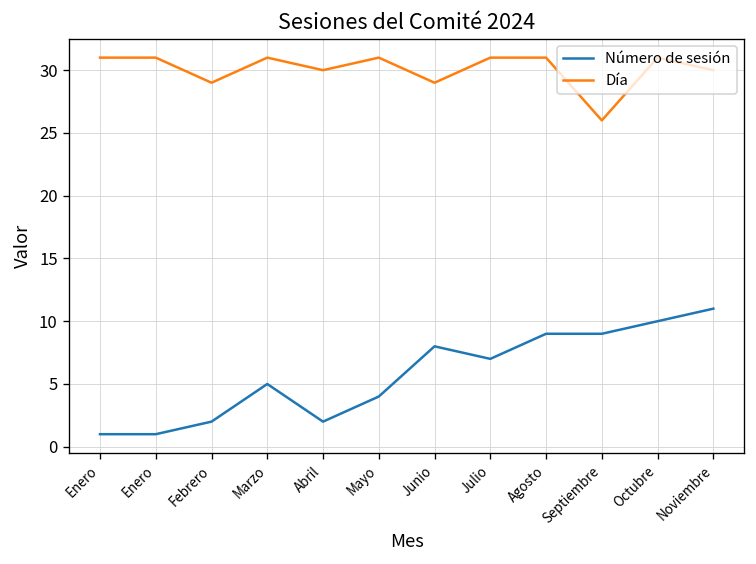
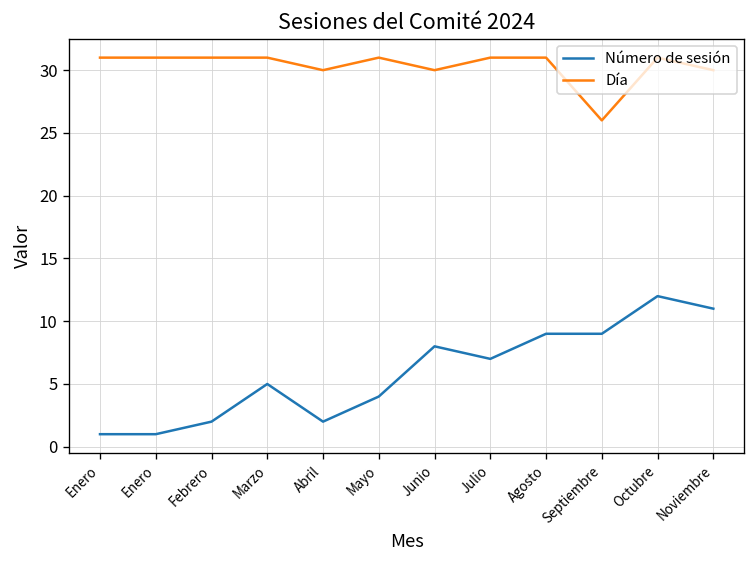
  {
    "Número de sesión": {
      "Febrero": 2,
      "Marzo": 5,
      "Abril": 2,
      "Mayo": 4,
      "Junio": 8,
      "Julio": 7,
      "Agosto": 9,
      "Septiembre": 9,
-     "Octubre": 10,
+     "Octubre": 12,
      "Noviembre": 11
    },
    "Día": {
-     "Febrero": 29,
+     "Febrero": 31,
      "Marzo": 31,
      "Abril": 30,
      "Mayo": 31,
-     "Junio": 29,
+     "Junio": 30,
      "Julio": 31,
      "Agosto": 31,
      "Septiembre": 26
    }
  }
